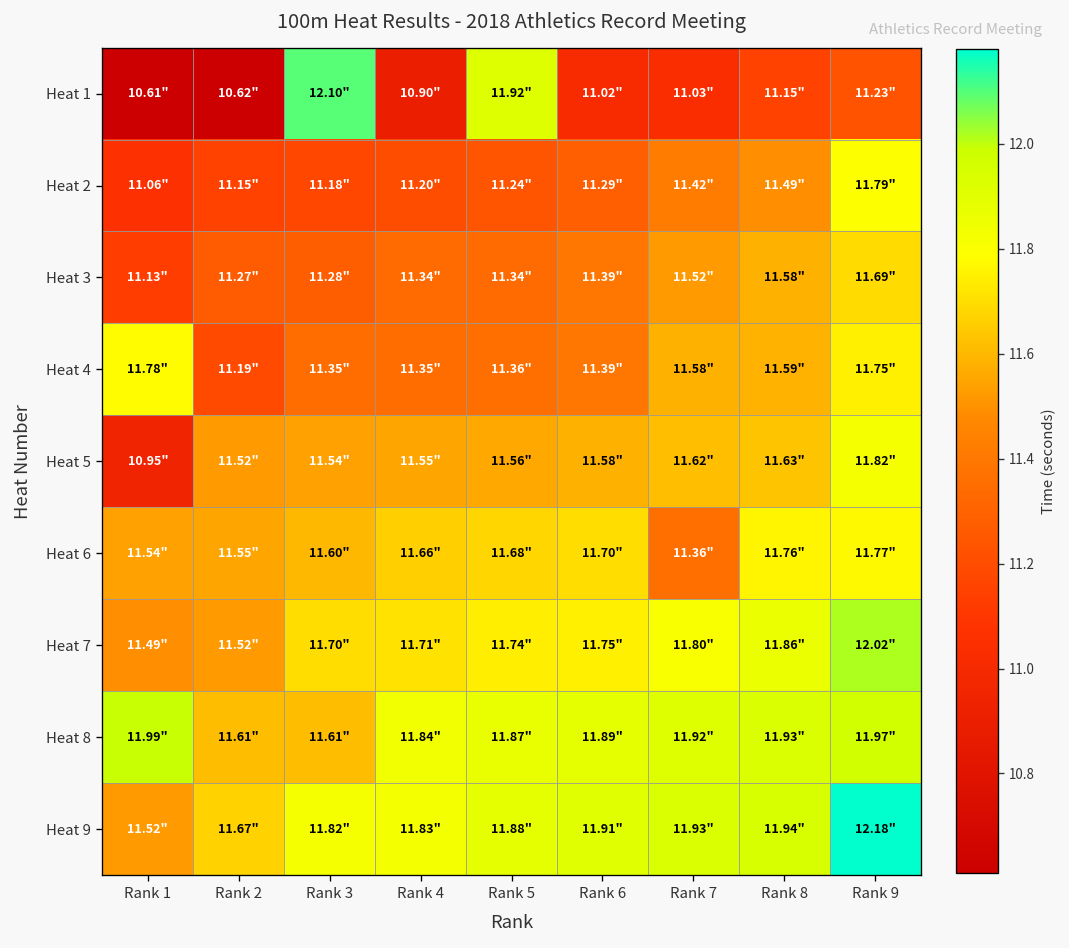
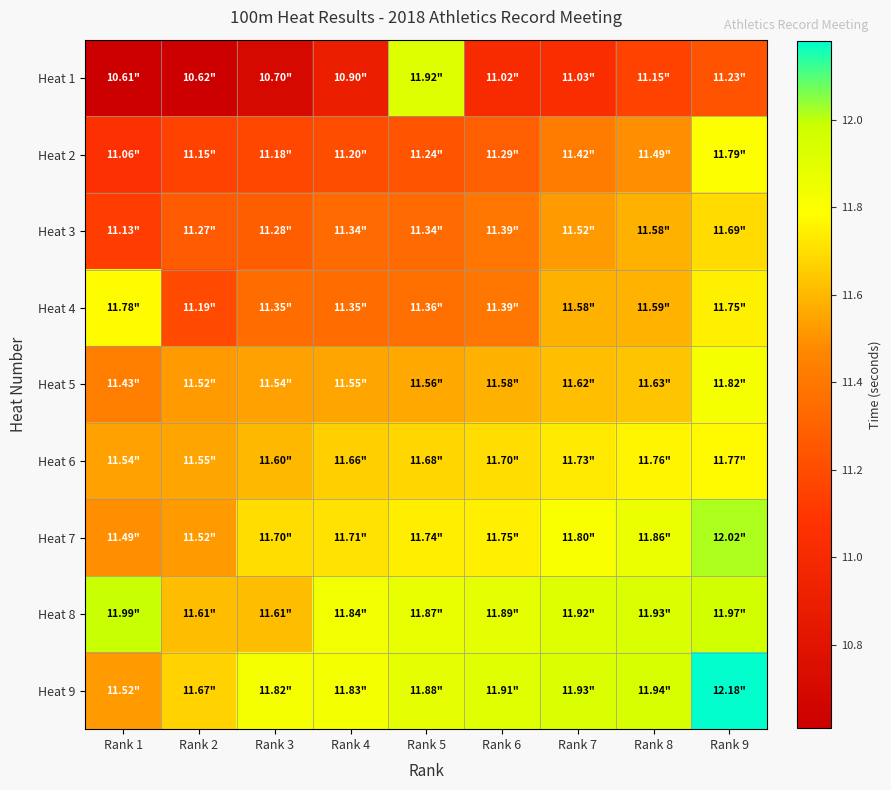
  {
    "Heat 1": {
      "Rank 1": "10.61\"",
      "Rank 2": "10.62\"",
-     "Rank 3": "12.10\"",
+     "Rank 3": "10.70\"",
      "Rank 4": "10.90\"",
      "Rank 5": "11.92\"",
      "Rank 6": "11.02\"",
      "Rank 7": "11.03\"",
      "Rank 8": "11.15\"",
      "Rank 9": "11.23\""
    },
    "Heat 2": {
      "Rank 1": "11.06\"",
      "Rank 2": "11.15\"",
      "Rank 3": "11.18\"",
      "Rank 4": "11.20\"",
      "Rank 5": "11.24\"",
      "Rank 6": "11.29\"",
      "Rank 7": "11.42\"",
      "Rank 8": "11.49\"",
      "Rank 9": "11.79\""
    },
    "Heat 3": {
      "Rank 1": "11.13\"",
      "Rank 2": "11.27\"",
      "Rank 3": "11.28\"",
      "Rank 4": "11.34\"",
      "Rank 5": "11.34\"",
      "Rank 6": "11.39\"",
      "Rank 7": "11.52\"",
      "Rank 8": "11.58\"",
      "Rank 9": "11.69\""
    },
    "Heat 4": {
      "Rank 1": "11.78\"",
      "Rank 2": "11.19\"",
      "Rank 3": "11.35\"",
      "Rank 4": "11.35\"",
      "Rank 5": "11.36\"",
      "Rank 6": "11.39\"",
      "Rank 7": "11.58\"",
      "Rank 8": "11.59\"",
      "Rank 9": "11.75\""
    },
    "Heat 5": {
-     "Rank 1": "10.95\"",
+     "Rank 1": "11.43\"",
      "Rank 2": "11.52\"",
      "Rank 3": "11.54\"",
      "Rank 4": "11.55\"",
      "Rank 5": "11.56\"",
      "Rank 6": "11.58\"",
      "Rank 7": "11.62\"",
      "Rank 8": "11.63\"",
      "Rank 9": "11.82\""
    },
    "Heat 6": {
      "Rank 1": "11.54\"",
      "Rank 2": "11.55\"",
      "Rank 3": "11.60\"",
      "Rank 4": "11.66\"",
      "Rank 5": "11.68\"",
      "Rank 6": "11.70\"",
-     "Rank 7": "11.36\"",
+     "Rank 7": "11.73\"",
      "Rank 8": "11.76\"",
      "Rank 9": "11.77\""
    },
    "Heat 7": {
      "Rank 1": "11.49\"",
      "Rank 2": "11.52\"",
      "Rank 3": "11.70\"",
      "Rank 4": "11.71\"",
      "Rank 5": "11.74\"",
      "Rank 6": "11.75\"",
      "Rank 7": "11.80\"",
      "Rank 8": "11.86\"",
      "Rank 9": "12.02\""
    },
    "Heat 8": {
      "Rank 1": "11.99\"",
      "Rank 2": "11.61\"",
      "Rank 3": "11.61\"",
      "Rank 4": "11.84\"",
      "Rank 5": "11.87\"",
      "Rank 6": "11.89\"",
      "Rank 7": "11.92\"",
      "Rank 8": "11.93\"",
      "Rank 9": "11.97\""
    },
    "Heat 9": {
      "Rank 1": "11.52\"",
      "Rank 2": "11.67\"",
      "Rank 3": "11.82\"",
      "Rank 4": "11.83\"",
      "Rank 5": "11.88\"",
      "Rank 6": "11.91\"",
      "Rank 7": "11.93\"",
      "Rank 8": "11.94\"",
      "Rank 9": "12.18\""
    }
  }
